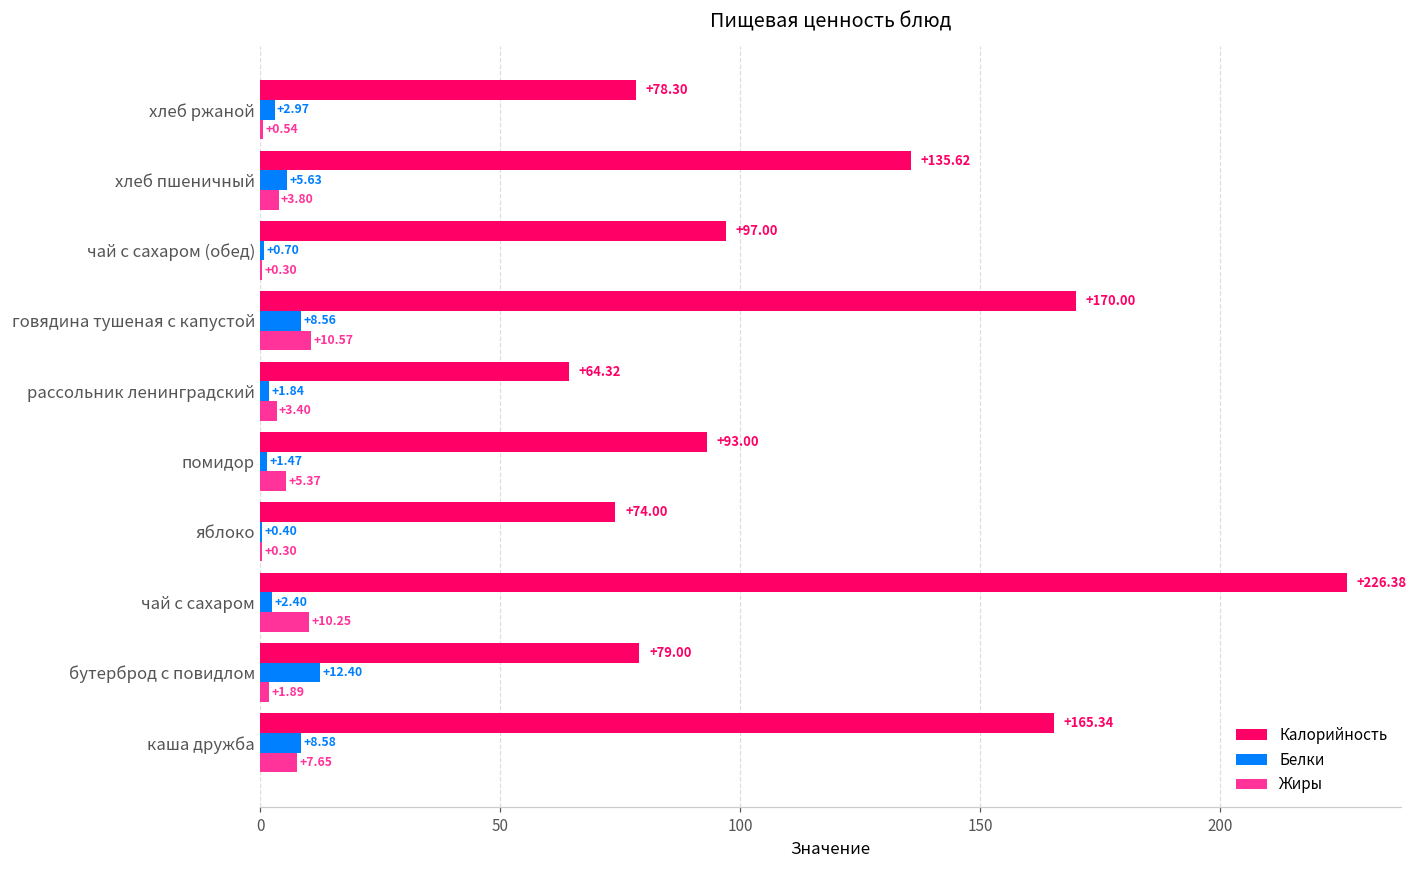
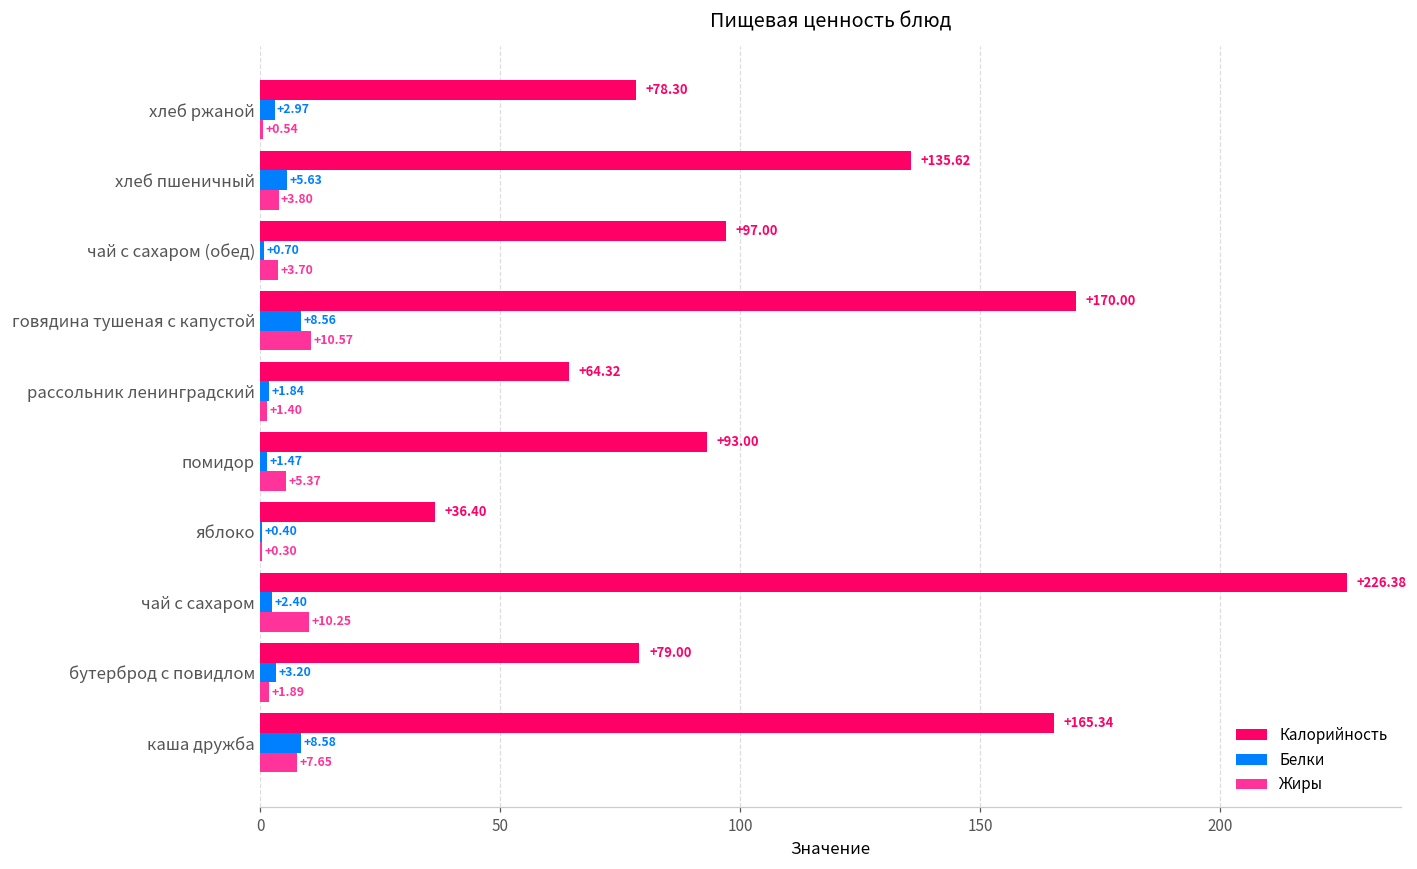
  {
    "Калорийность": {
      "хлеб ржаной": "+78.30",
      "хлеб пшеничный": "+135.62",
      "чай с сахаром (обед)": "+97.00",
      "говядина тушеная с капустой": "+170.00",
      "рассольник ленинградский": "+64.32",
      "помидор": "+93.00",
-     "яблоко": "+74.00",
+     "яблоко": "+36.40",
      "чай с сахаром": "+226.38",
      "бутерброд с повидлом": "+79.00",
      "каша дружба": "+165.34"
    },
    "Белки": {
      "хлеб ржаной": "+2.97",
      "хлеб пшеничный": "+5.63",
      "чай с сахаром (обед)": "+0.70",
      "говядина тушеная с капустой": "+8.56",
      "рассольник ленинградский": "+1.84",
      "помидор": "+1.47",
      "яблоко": "+0.40",
      "чай с сахаром": "+2.40",
-     "бутерброд с повидлом": "+12.40",
+     "бутерброд с повидлом": "+3.20",
      "каша дружба": "+8.58"
    },
    "Жиры": {
      "хлеб ржаной": "+0.54",
      "хлеб пшеничный": "+3.80",
-     "чай с сахаром (обед)": "+0.30",
+     "чай с сахаром (обед)": "+3.70",
      "говядина тушеная с капустой": "+10.57",
-     "рассольник ленинградский": "+3.40",
+     "рассольник ленинградский": "+1.40",
      "помидор": "+5.37",
      "яблоко": "+0.30",
      "чай с сахаром": "+10.25",
      "бутерброд с повидлом": "+1.89",
      "каша дружба": "+7.65"
    }
  }
